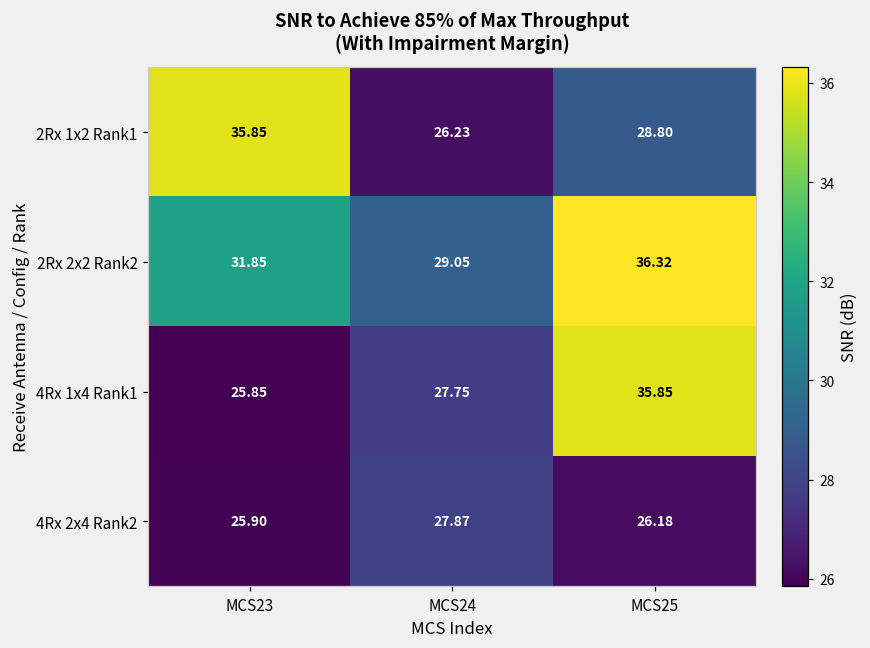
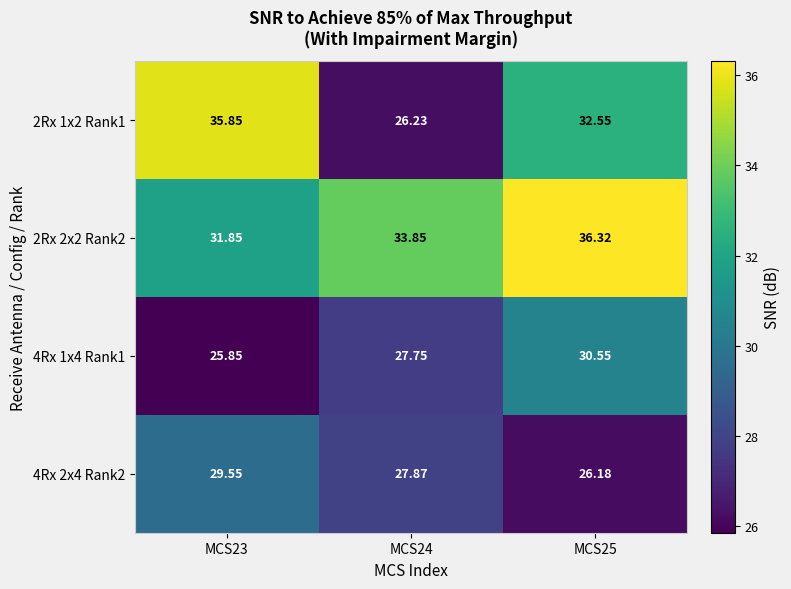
  {
    "2Rx 1x2 Rank1": {
      "MCS23": 35.85,
      "MCS24": 26.23,
-     "MCS25": 28.80
+     "MCS25": 32.55
    },
    "2Rx 2x2 Rank2": {
      "MCS23": 31.85,
-     "MCS24": 29.05,
+     "MCS24": 33.85,
      "MCS25": 36.32
    },
    "4Rx 1x4 Rank1": {
      "MCS23": 25.85,
      "MCS24": 27.75,
-     "MCS25": 35.85
+     "MCS25": 30.55
    },
    "4Rx 2x4 Rank2": {
-     "MCS23": 25.90,
+     "MCS23": 29.55,
      "MCS24": 27.87,
      "MCS25": 26.18
    }
  }
